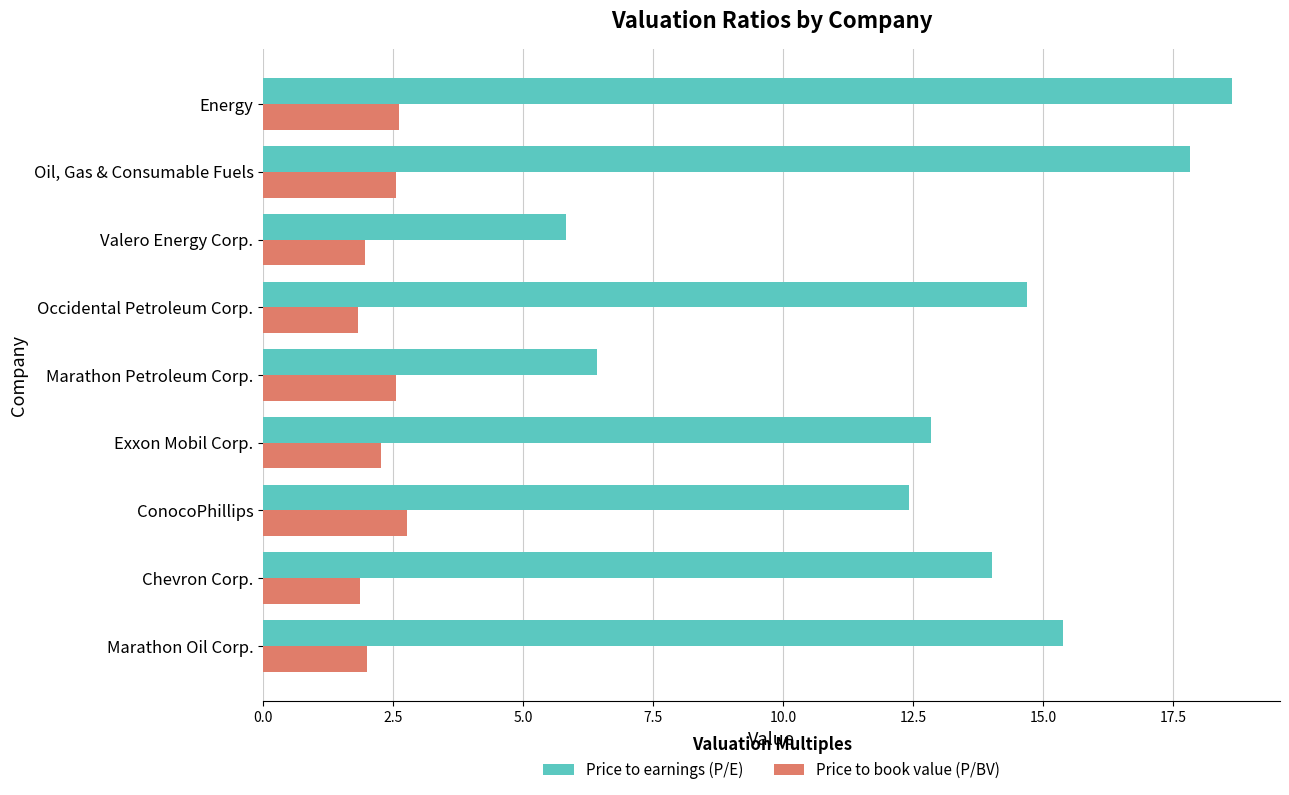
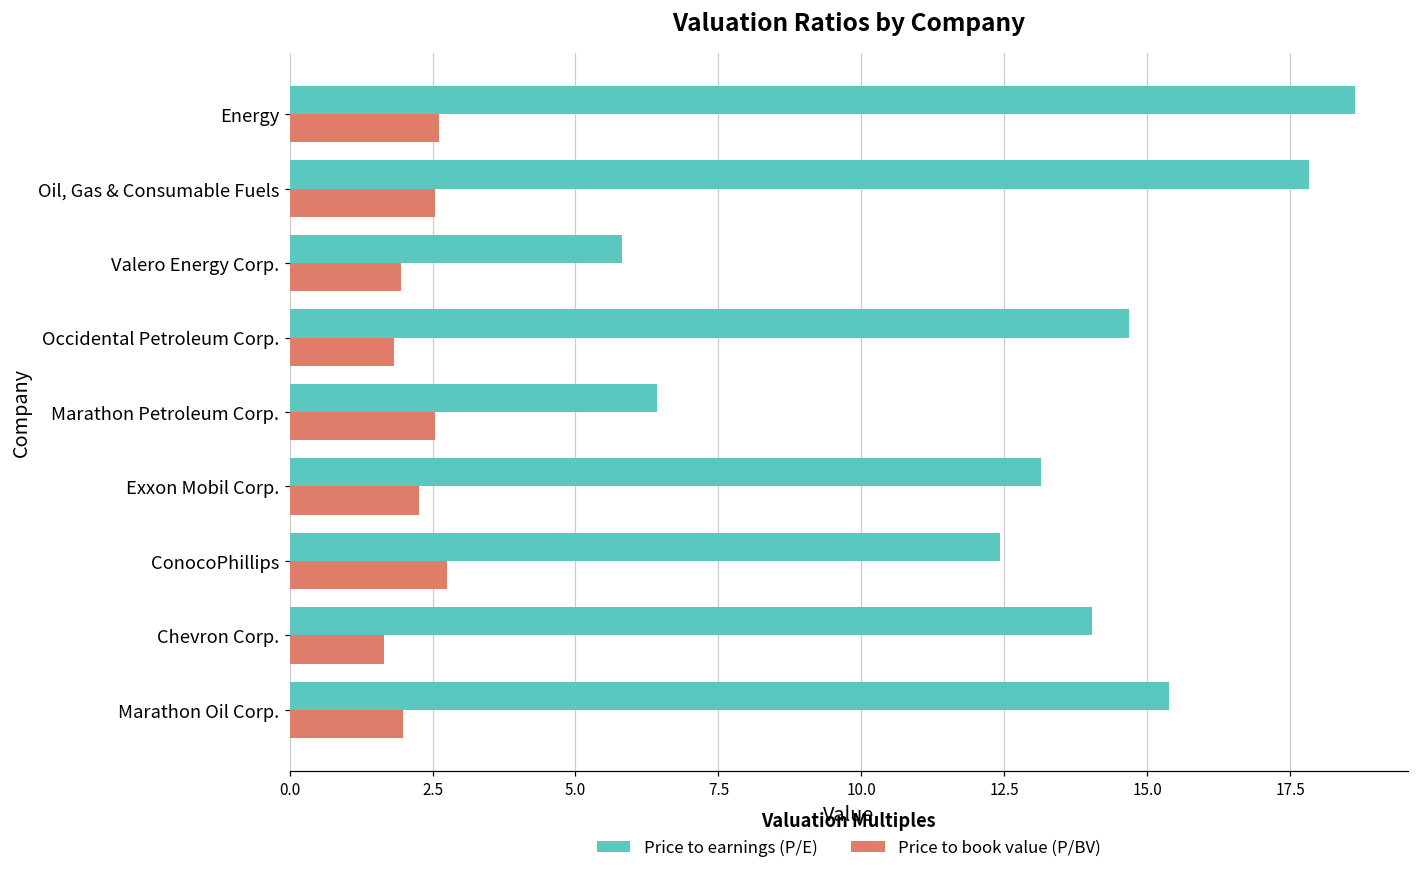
  {
    "Price to earnings (P/E)": {
      "Energy": 18.6,
      "Oil, Gas & Consumable Fuels": 17.8,
      "Valero Energy Corp.": 5.8,
      "Occidental Petroleum Corp.": 14.7,
      "Marathon Petroleum Corp.": 6.4,
-     "Exxon Mobil Corp.": 12.8,
+     "Exxon Mobil Corp.": 13.2,
      "ConocoPhillips": 12.4,
      "Chevron Corp.": 14.0,
      "Marathon Oil Corp.": 15.4
    },
    "Price to book value (P/BV)": {
      "Energy": 2.6,
      "Oil, Gas & Consumable Fuels": 2.6,
      "Valero Energy Corp.": 2.0,
      "Occidental Petroleum Corp.": 1.8,
      "Marathon Petroleum Corp.": 2.6,
      "Exxon Mobil Corp.": 2.3,
      "ConocoPhillips": 2.8,
-     "Chevron Corp.": 1.9,
+     "Chevron Corp.": 1.7,
      "Marathon Oil Corp.": 2.0
    }
  }
